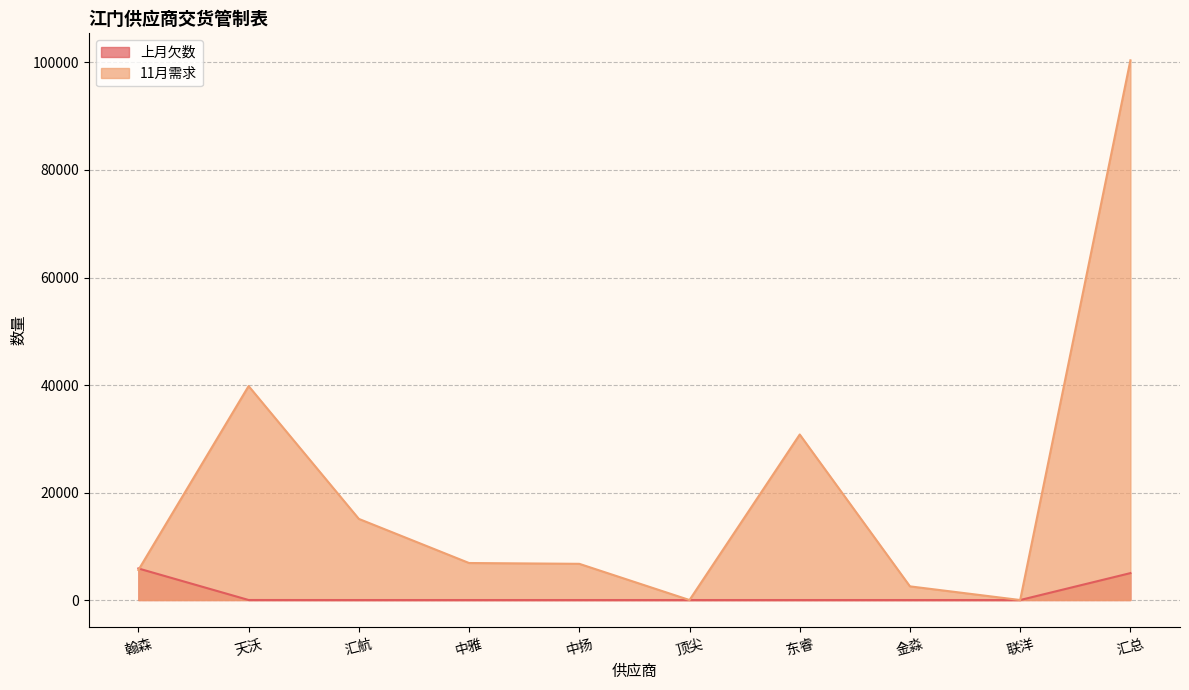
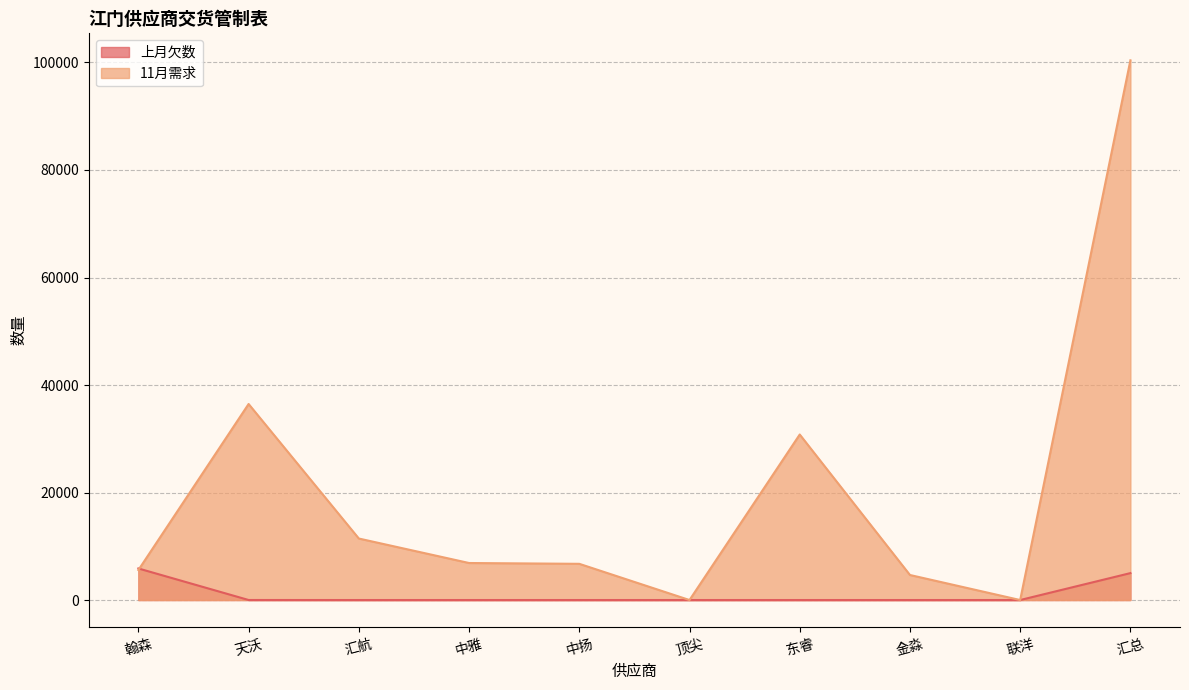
  {
    "上月欠数": {
      "天沃": 0,
      "汇航": 0,
      "中雅": 0,
      "中扬": 0,
      "东睿": 0,
      "金淼": 0,
      "汇总": 5000
    },
    "11月需求": {
-     "天沃": 40000,
-     "汇航": 15000,
+     "天沃": 36000,
+     "汇航": 11000,
      "中雅": 7000,
      "中扬": 7000,
      "东睿": 31000,
-     "金淼": 3000,
+     "金淼": 5000,
      "汇总": 100000
    }
  }
